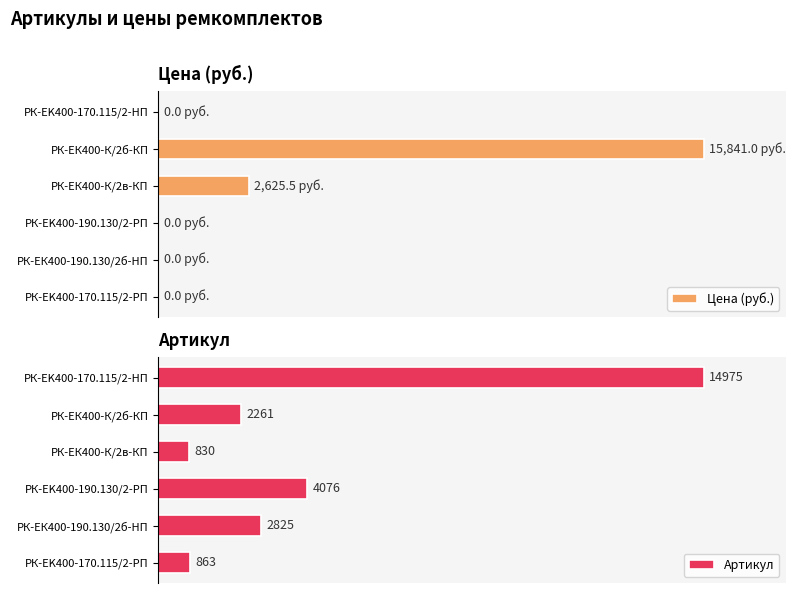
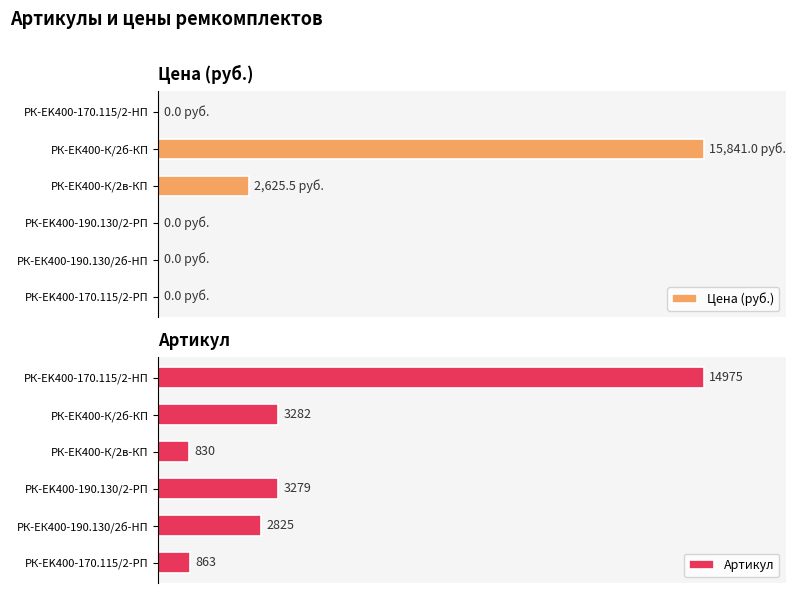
  {
    "Цена (руб.)": {
      "РК-EK400-170.115/2-HП": "0.0",
      "РК-ЕК400-К/2б-КП": "15,841.0",
      "РК-ЕК400-К/2в-КП": "2,625.5",
      "РК-ЕK400-190.130/2-РП": "0.0",
      "РК-ЕК400-190.130/2б-HП": "0.0",
      "РК-EK400-170.115/2-РП": "0.0"
    },
    "Артикул": {
      "РК-EK400-170.115/2-HП": "14975",
-     "РК-ЕК400-К/2б-КП": "2261",
+     "РК-ЕК400-К/2б-КП": "3282",
      "РК-ЕК400-К/2в-КП": "830",
-     "РК-ЕK400-190.130/2-РП": "4076",
+     "РК-ЕK400-190.130/2-РП": "3279",
      "РК-ЕК400-190.130/2б-HП": "2825",
      "РК-EK400-170.115/2-РП": "863"
    }
  }
